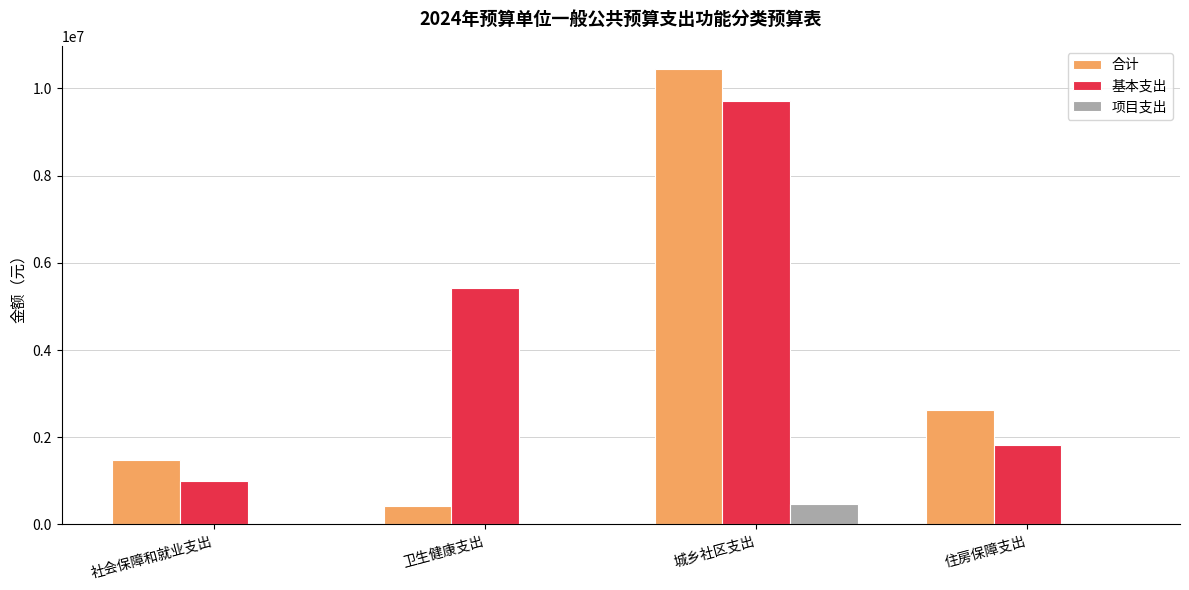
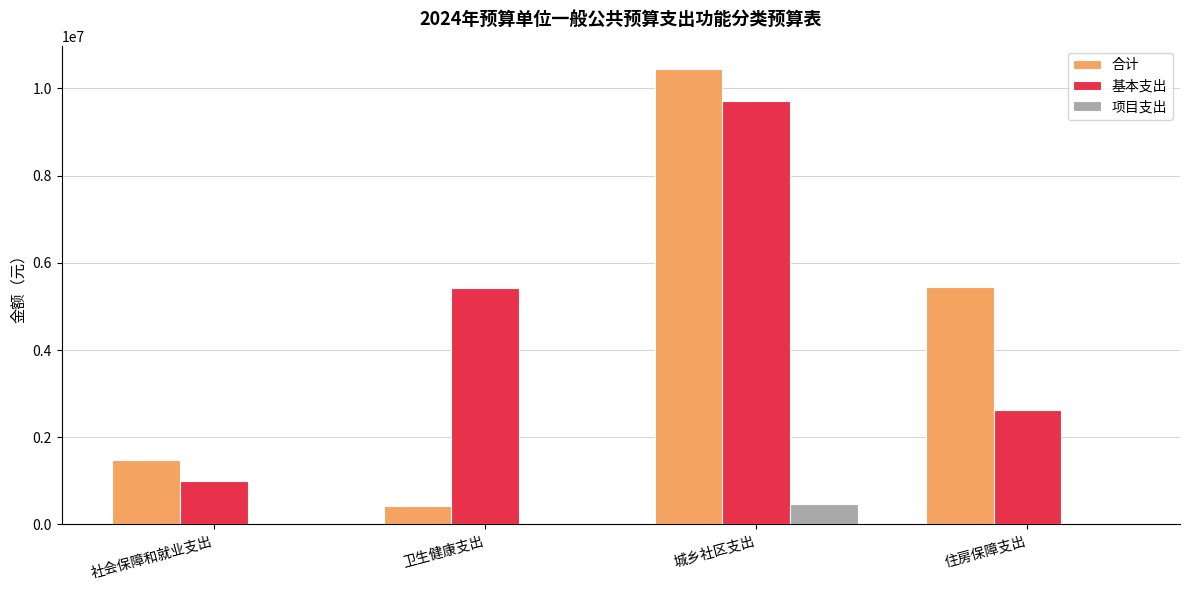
  {
    "合计": {
      "社会保障和就业支出": 1500000,
      "卫生健康支出": 400000,
      "城乡社区支出": 10500000,
-     "住房保障支出": 2600000
+     "住房保障支出": 5500000
    },
    "基本支出": {
      "社会保障和就业支出": 1000000,
      "卫生健康支出": 5400000,
      "城乡社区支出": 9700000,
-     "住房保障支出": 1800000
+     "住房保障支出": 2600000
    },
    "项目支出": {
      "社会保障和就业支出": 0,
      "卫生健康支出": 0,
      "城乡社区支出": 500000,
      "住房保障支出": 0
    }
  }
